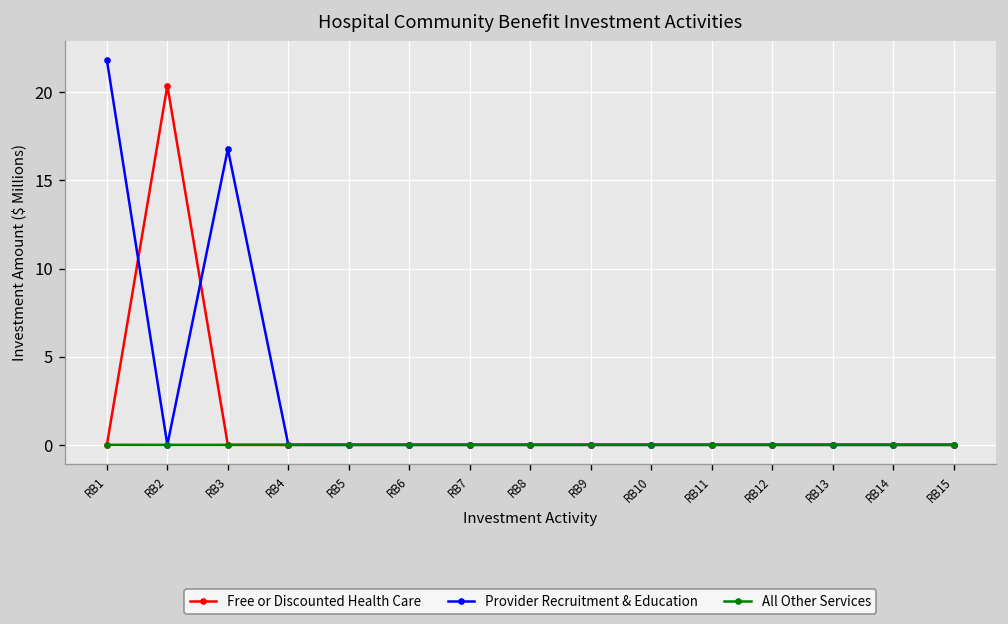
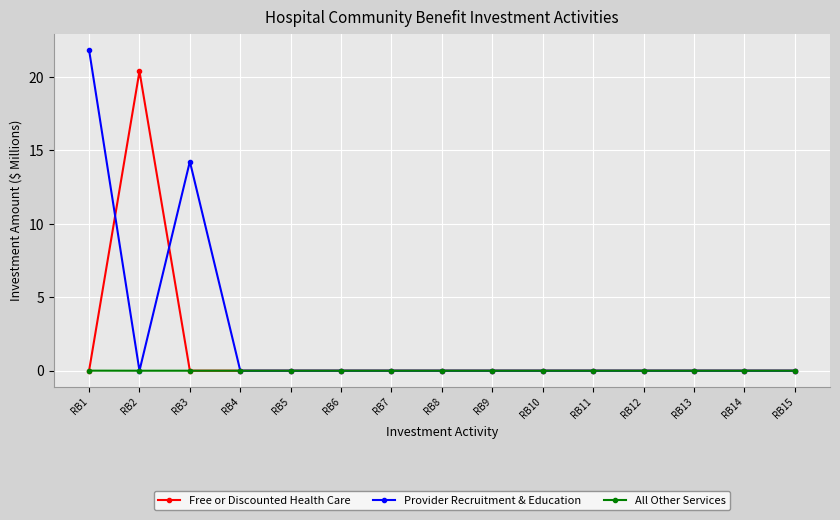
  {
    "Free or Discounted Health Care": {
      "RB2": 20.4
    },
    "Provider Recruitment & Education": {
      "RB1": 21.8,
-     "RB3": 16.8
+     "RB3": 14.2
    }
  }
